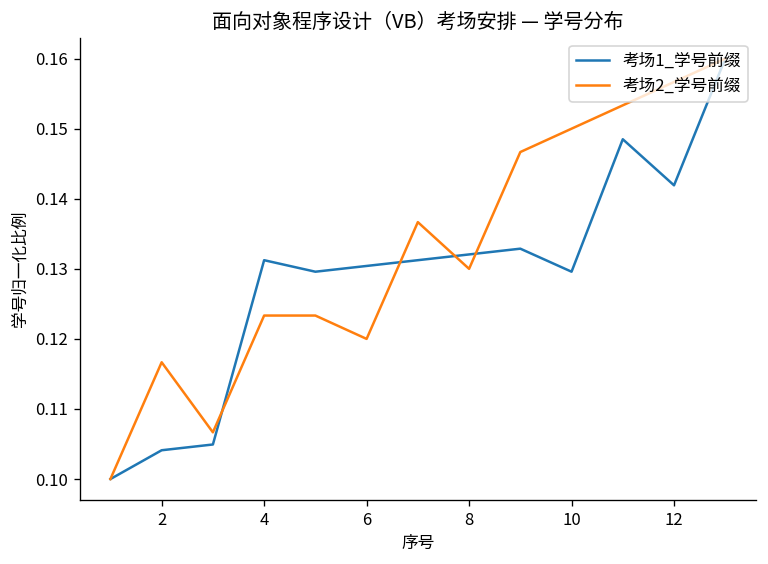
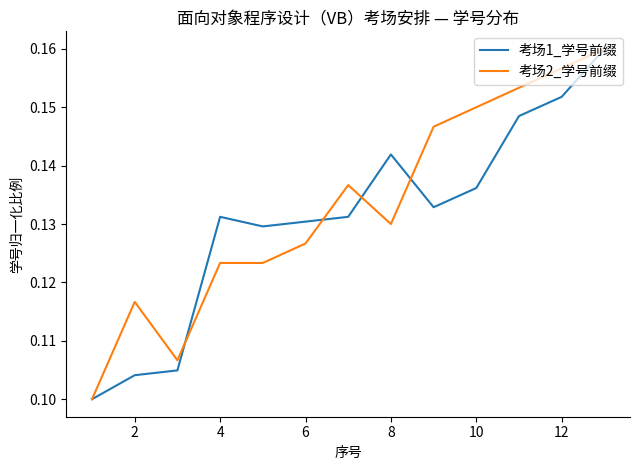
  {
    "考场1_学号前缀": {
      "2": 0.104,
      "4": 0.131,
      "6": 0.130,
-     "8": 0.132,
-     "10": 0.130,
-     "12": 0.142
+     "8": 0.142,
+     "10": 0.136,
+     "12": 0.152
    },
    "考场2_学号前缀": {
      "2": 0.117,
      "4": 0.123,
-     "6": 0.120,
+     "6": 0.127,
      "8": 0.130,
      "10": 0.150
    }
  }
